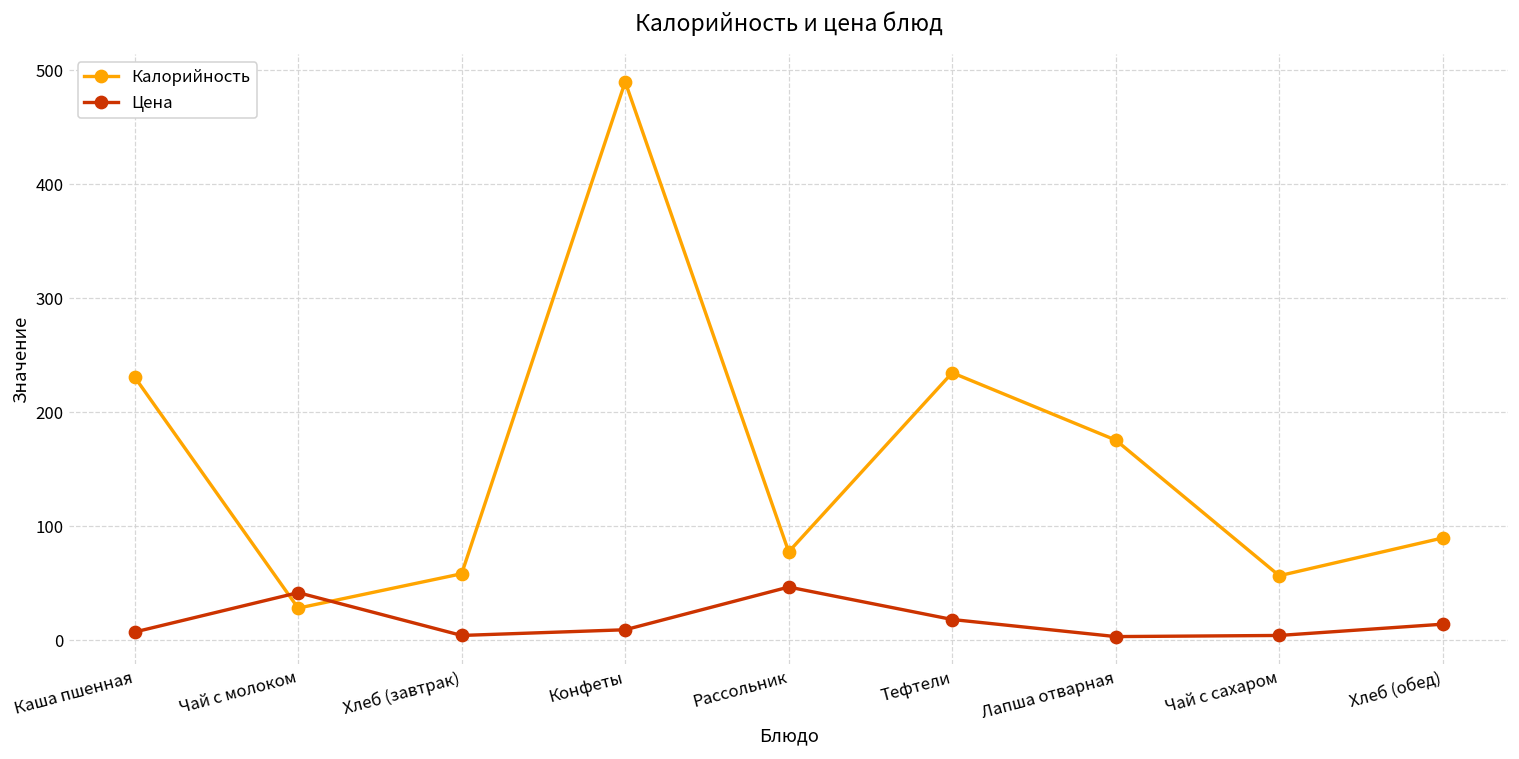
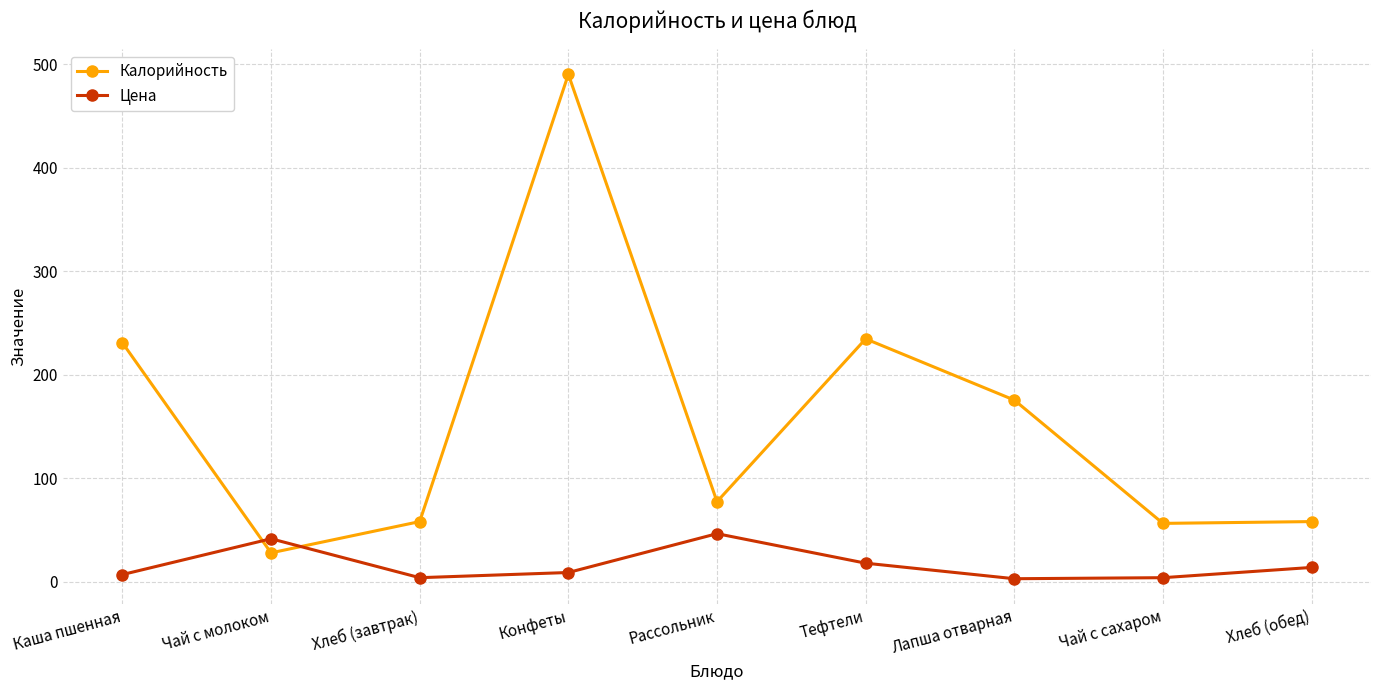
  {
    "Калорийность": {
      "Каша пшенная": 231,
      "Чай с молоком": 28,
      "Хлеб (завтрак)": 58,
      "Конфеты": 490,
      "Рассольник": 77,
      "Тефтели": 235,
      "Лапша отварная": 175,
      "Чай с сахаром": 56,
-     "Хлеб (обед)": 90
+     "Хлеб (обед)": 58
    },
    "Цена": {
      "Каша пшенная": 7,
      "Чай с молоком": 42,
      "Хлеб (завтрак)": 4,
      "Конфеты": 9,
      "Рассольник": 47,
      "Тефтели": 18,
      "Лапша отварная": 3,
      "Чай с сахаром": 4,
      "Хлеб (обед)": 14
    }
  }
